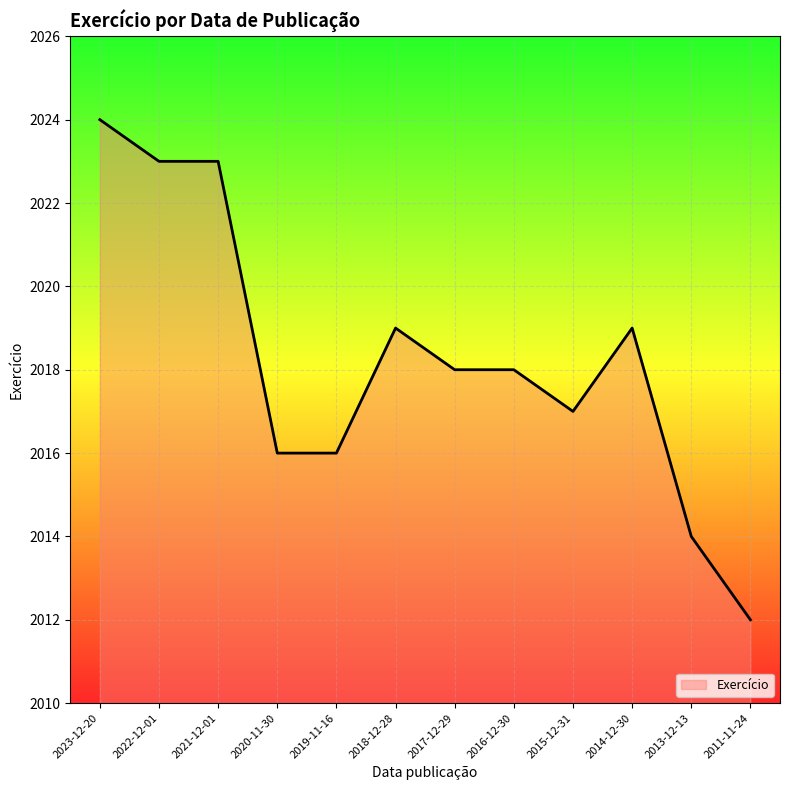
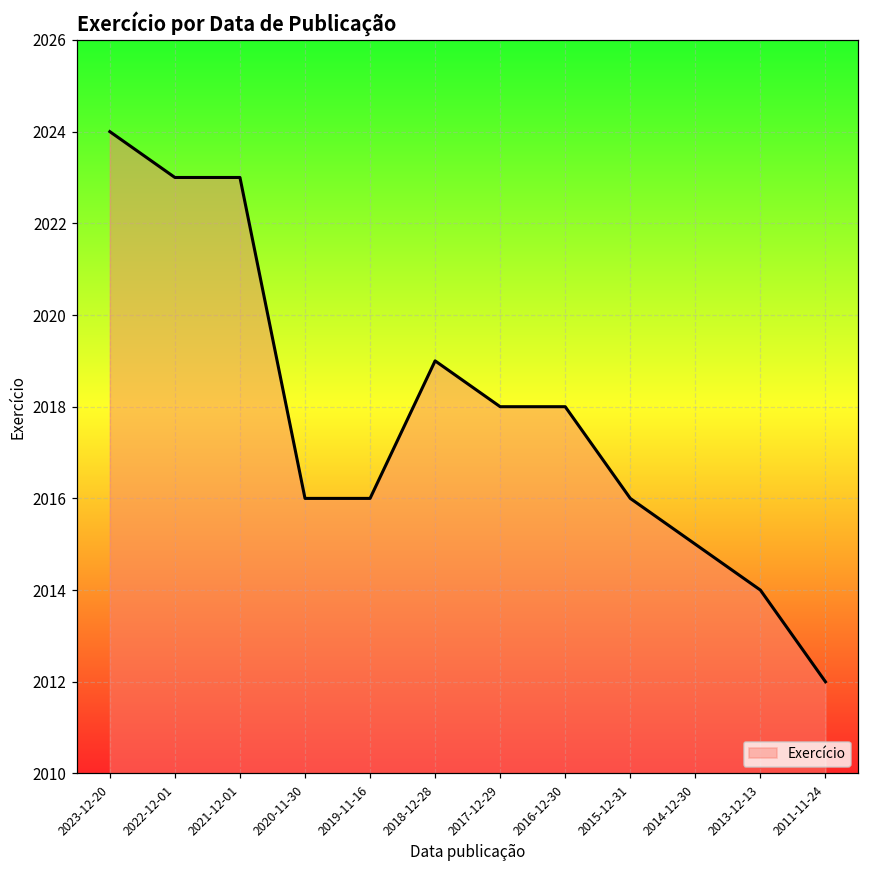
  {
    "2023-12-20": 2024,
    "2022-12-01": 2023,
    "2021-12-01": 2023,
    "2020-11-30": 2016,
    "2019-11-16": 2016,
    "2018-12-28": 2019,
    "2017-12-29": 2018,
    "2016-12-30": 2018,
-   "2015-12-31": 2017,
-   "2014-12-30": 2019,
+   "2015-12-31": 2016,
+   "2014-12-30": 2015,
    "2013-12-13": 2014,
    "2011-11-24": 2012
  }
